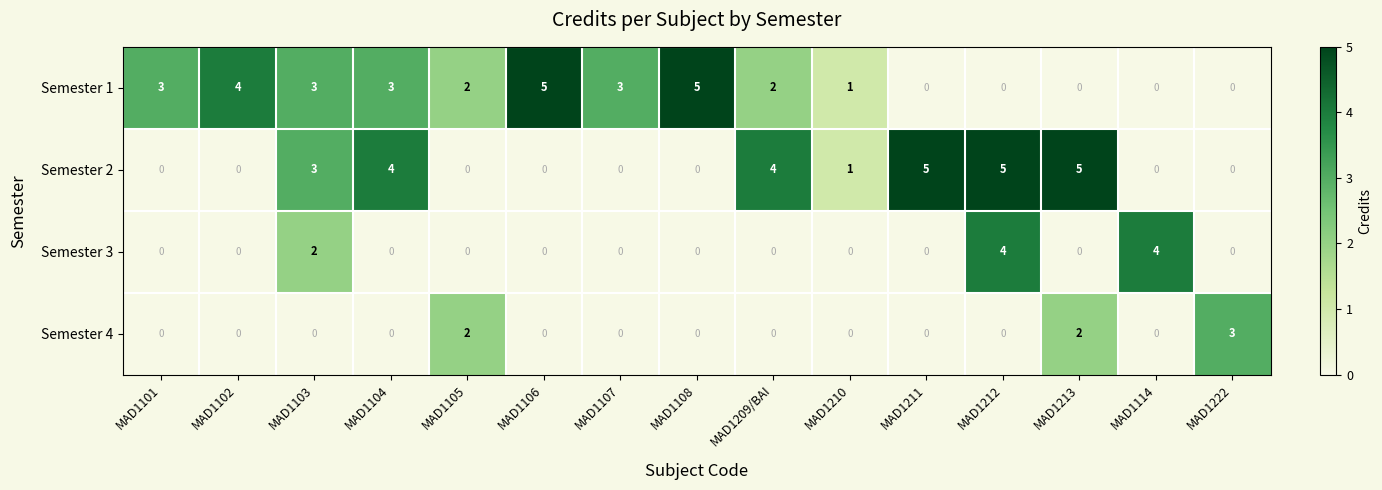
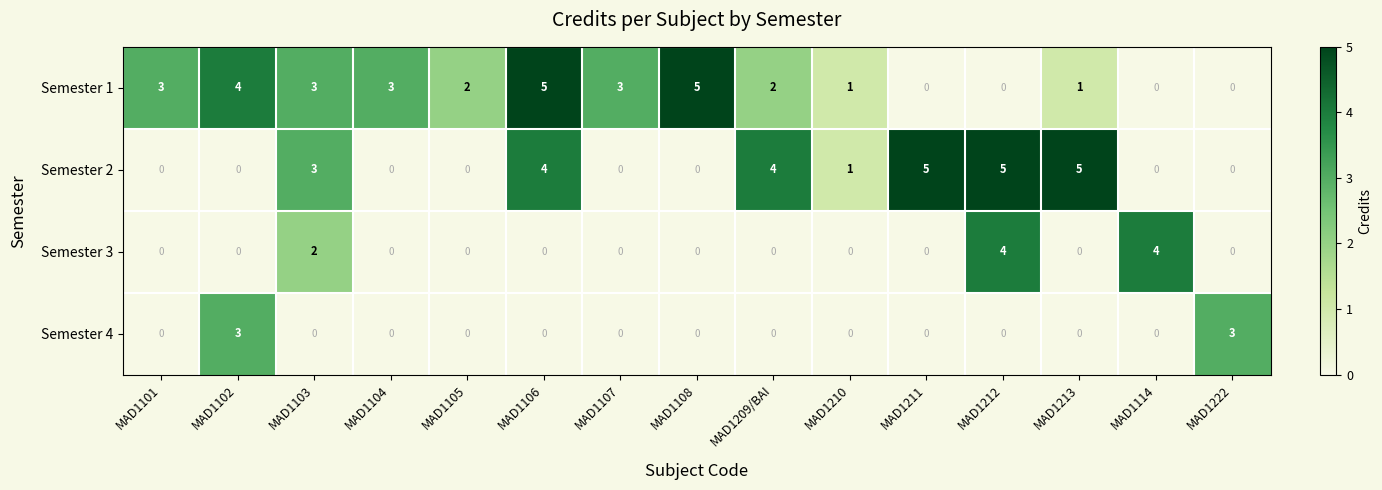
  {
    "Semester 1": {
      "MAD1101": 3,
      "MAD1102": 4,
      "MAD1103": 3,
      "MAD1104": 3,
      "MAD1105": 2,
      "MAD1106": 5,
      "MAD1107": 3,
      "MAD1108": 5,
      "MAD1209/BAI": 2,
      "MAD1210": 1,
      "MAD1211": 0,
      "MAD1212": 0,
-     "MAD1213": 0,
+     "MAD1213": 1,
      "MAD1114": 0,
      "MAD1222": 0
    },
    "Semester 2": {
      "MAD1101": 0,
      "MAD1102": 0,
      "MAD1103": 3,
-     "MAD1104": 4,
+     "MAD1104": 0,
      "MAD1105": 0,
-     "MAD1106": 0,
+     "MAD1106": 4,
      "MAD1107": 0,
      "MAD1108": 0,
      "MAD1209/BAI": 4,
      "MAD1210": 1,
      "MAD1211": 5,
      "MAD1212": 5,
      "MAD1213": 5,
      "MAD1114": 0,
      "MAD1222": 0
    },
    "Semester 3": {
      "MAD1101": 0,
      "MAD1102": 0,
      "MAD1103": 2,
      "MAD1104": 0,
      "MAD1105": 0,
      "MAD1106": 0,
      "MAD1107": 0,
      "MAD1108": 0,
      "MAD1209/BAI": 0,
      "MAD1210": 0,
      "MAD1211": 0,
      "MAD1212": 4,
      "MAD1213": 0,
      "MAD1114": 4,
      "MAD1222": 0
    },
    "Semester 4": {
      "MAD1101": 0,
-     "MAD1102": 0,
+     "MAD1102": 3,
      "MAD1103": 0,
      "MAD1104": 0,
-     "MAD1105": 2,
+     "MAD1105": 0,
      "MAD1106": 0,
      "MAD1107": 0,
      "MAD1108": 0,
      "MAD1209/BAI": 0,
      "MAD1210": 0,
      "MAD1211": 0,
      "MAD1212": 0,
-     "MAD1213": 2,
+     "MAD1213": 0,
      "MAD1114": 0,
      "MAD1222": 3
    }
  }
